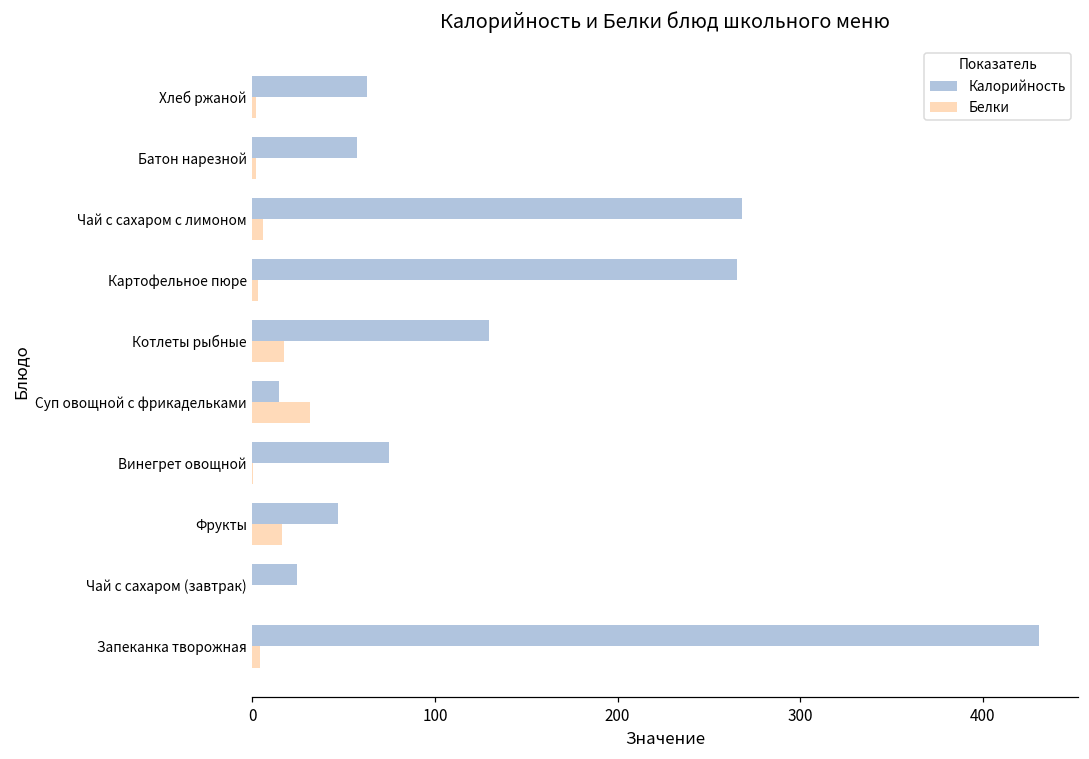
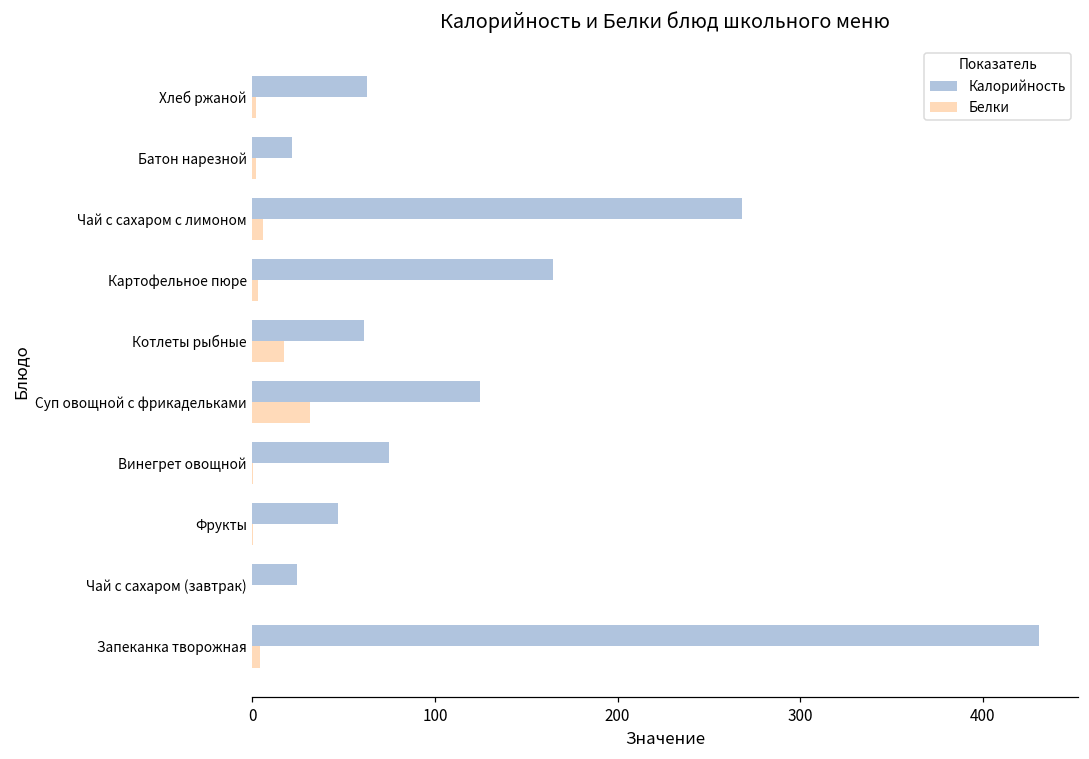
  {
    "Калорийность": {
      "Хлеб ржаной": 63,
-     "Батон нарезной": 57,
+     "Батон нарезной": 22,
      "Чай с сахаром с лимоном": 268,
-     "Картофельное пюре": 265,
-     "Котлеты рыбные": 129,
-     "Суп овощной с фрикадельками": 15,
+     "Картофельное пюре": 165,
+     "Котлеты рыбные": 61,
+     "Суп овощной с фрикадельками": 125,
      "Винегрет овощной": 75,
      "Фрукты": 47,
      "Чай с сахаром (завтрак)": 25,
      "Запеканка творожная": 431
    },
    "Белки": {
      "Хлеб ржаной": 2,
      "Батон нарезной": 2,
      "Чай с сахаром с лимоном": 6,
      "Картофельное пюре": 3,
      "Котлеты рыбные": 18,
      "Суп овощной с фрикадельками": 31,
-     "Фрукты": 16,
+     "Фрукты": 0,
      "Запеканка творожная": 4
    }
  }
